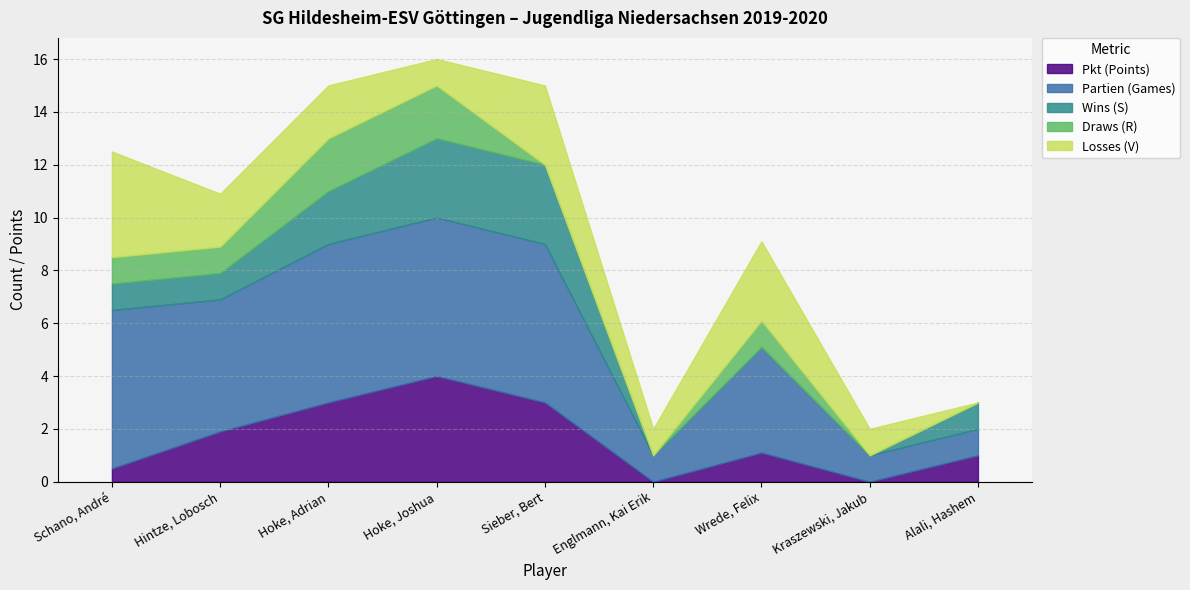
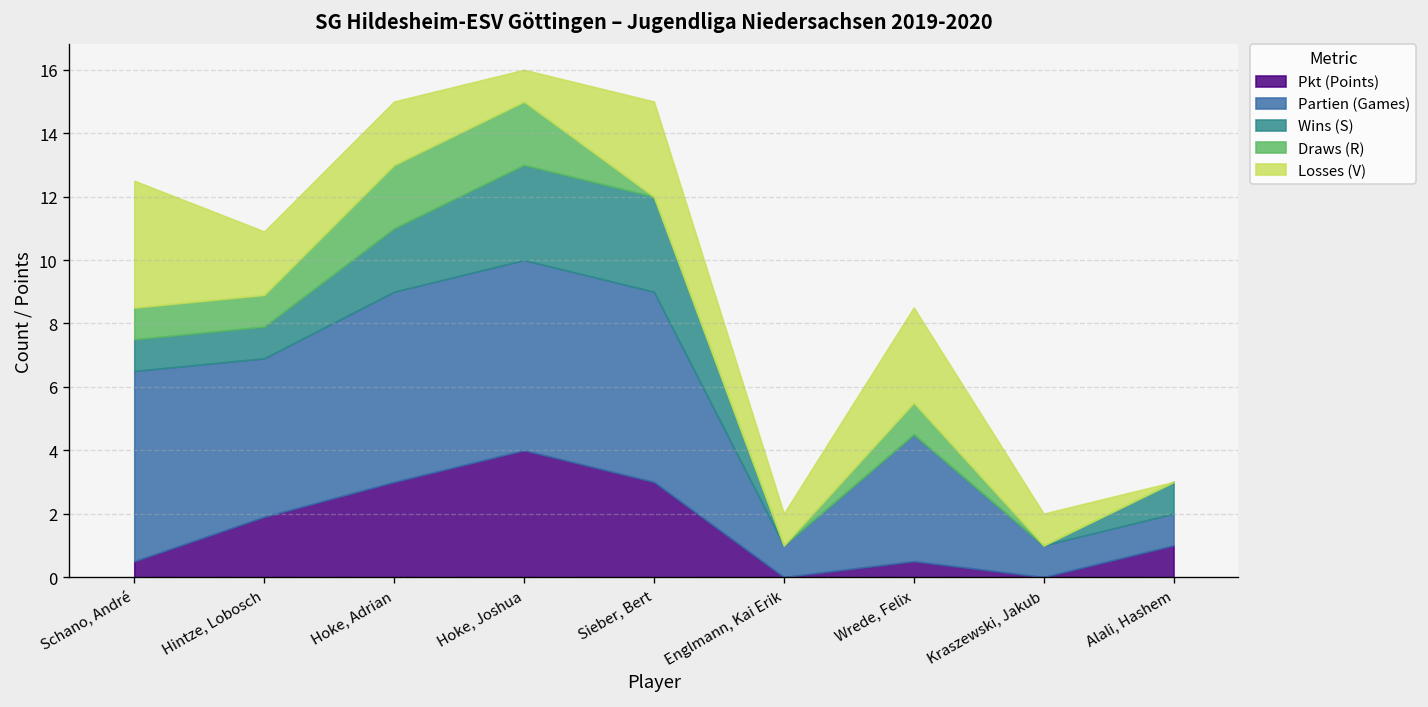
  {
    "Pkt (Points)": {
      "Schano, André": 0.5,
      "Hintze, Lobosch": 1.9,
      "Hoke, Adrian": 3.0,
      "Hoke, Joshua": 4.0,
      "Sieber, Bert": 3.0,
      "Englmann, Kai Erik": 0.0,
-     "Wrede, Felix": 1.1,
+     "Wrede, Felix": 0.5,
      "Kraszewski, Jakub": 0.0,
      "Alali, Hashem": 1.0
    },
    "Draws (R)": {
      "Schano, André": 1.0,
      "Hintze, Lobosch": 1.0,
      "Hoke, Adrian": 2.0,
      "Hoke, Joshua": 2.0,
      "Wrede, Felix": 1.0
    },
    "Losses (V)": {
      "Schano, André": 4.0,
      "Hintze, Lobosch": 2.0,
      "Hoke, Adrian": 2.0,
      "Hoke, Joshua": 1.0,
      "Sieber, Bert": 3.0,
      "Englmann, Kai Erik": 1.0,
      "Wrede, Felix": 3.0,
      "Kraszewski, Jakub": 1.0
    }
  }
